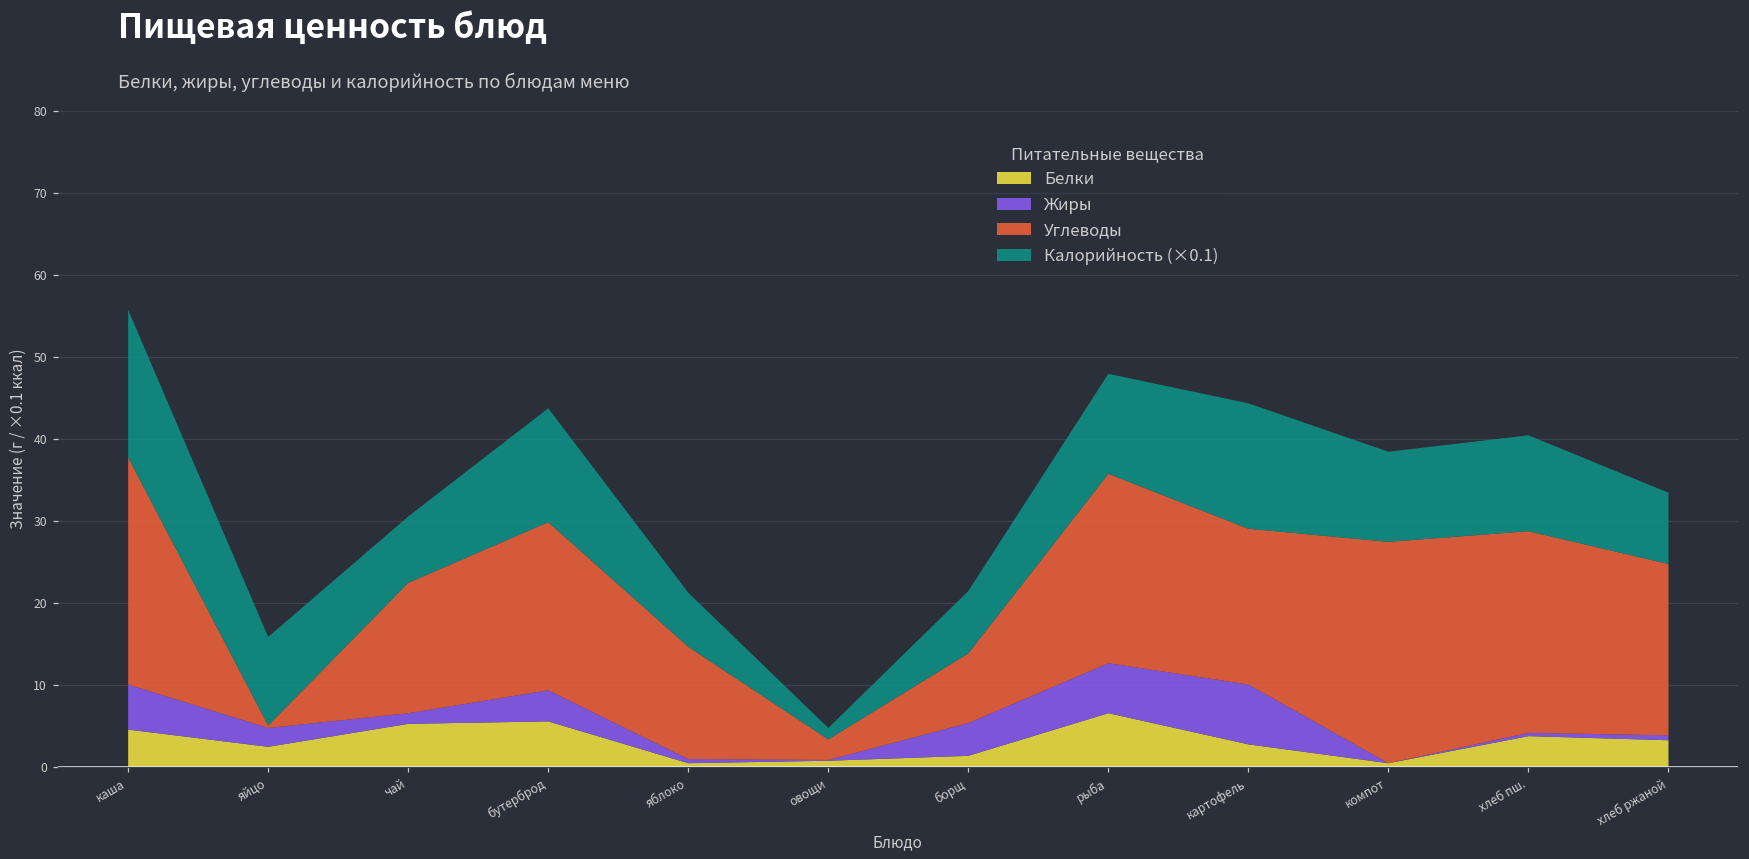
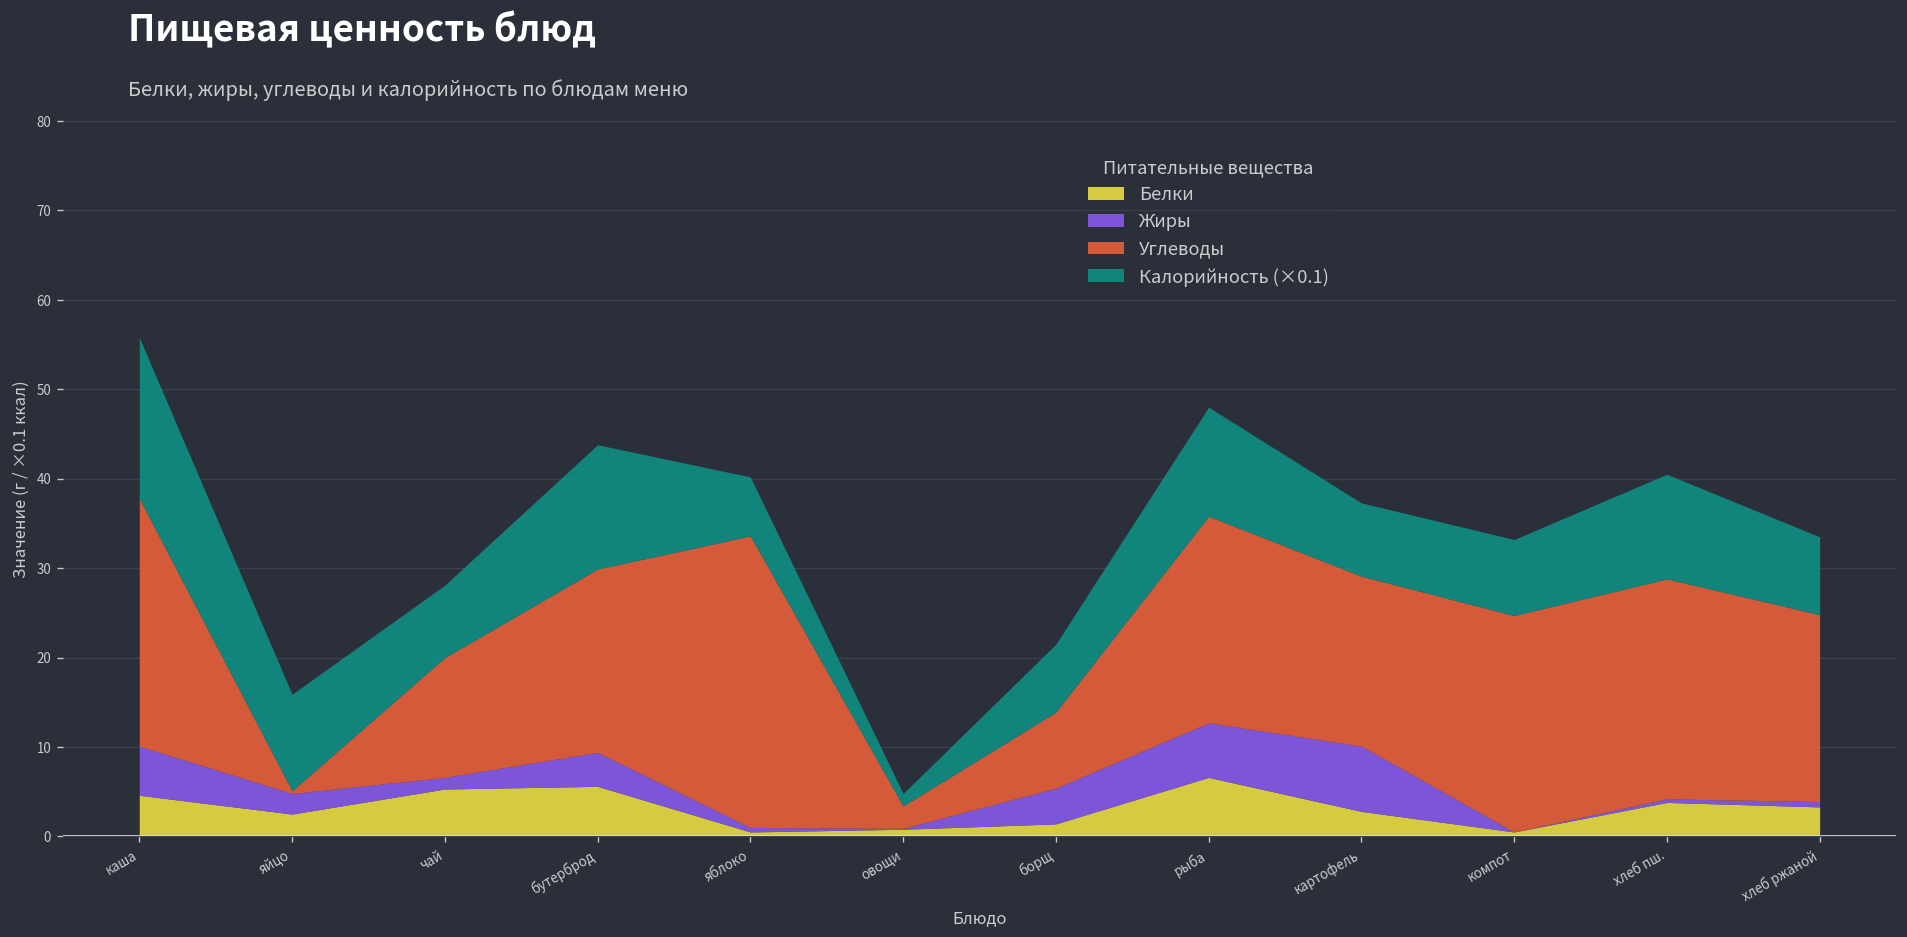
  {
    "Белки": {
      "каша": 5,
      "яйцо": 3,
      "чай": 5,
      "бутерброд": 6,
      "яблоко": 1,
      "борщ": 1,
      "рыба": 7,
      "картофель": 3,
      "хлеб пш.": 4,
      "хлеб ржаной": 3
    },
    "Жиры": {
      "каша": 6,
      "чай": 1,
      "бутерброд": 4,
      "яблоко": 1,
      "борщ": 4,
      "рыба": 6,
      "картофель": 7,
      "хлеб пш.": 0,
      "хлеб ржаной": 1
    },
    "Углеводы": {
      "каша": 28,
-     "чай": 16,
+     "чай": 13,
      "бутерброд": 21,
-     "яблоко": 14,
+     "яблоко": 33,
      "овощи": 3,
      "борщ": 9,
      "рыба": 23,
      "картофель": 19,
-     "компот": 27,
+     "компот": 24,
      "хлеб пш.": 25,
      "хлеб ржаной": 21
    },
    "Калорийность (×0.1)": {
      "каша": 18,
      "яйцо": 11,
      "чай": 8,
      "бутерброд": 14,
      "яблоко": 7,
      "овощи": 1,
      "борщ": 8,
      "рыба": 12,
-     "картофель": 15,
-     "компот": 11,
+     "картофель": 8,
+     "компот": 9,
      "хлеб пш.": 12,
      "хлеб ржаной": 9
    }
  }
